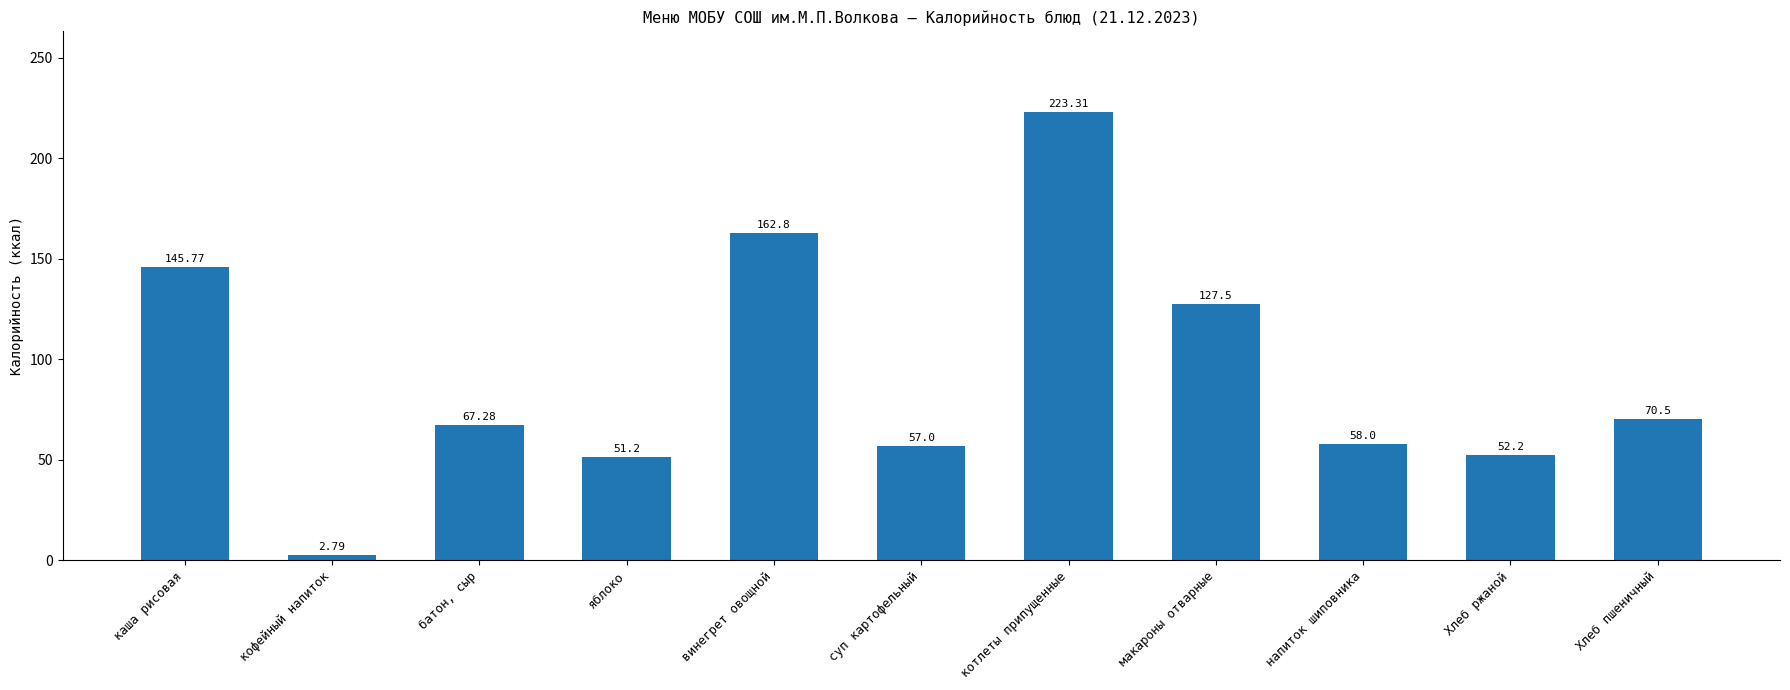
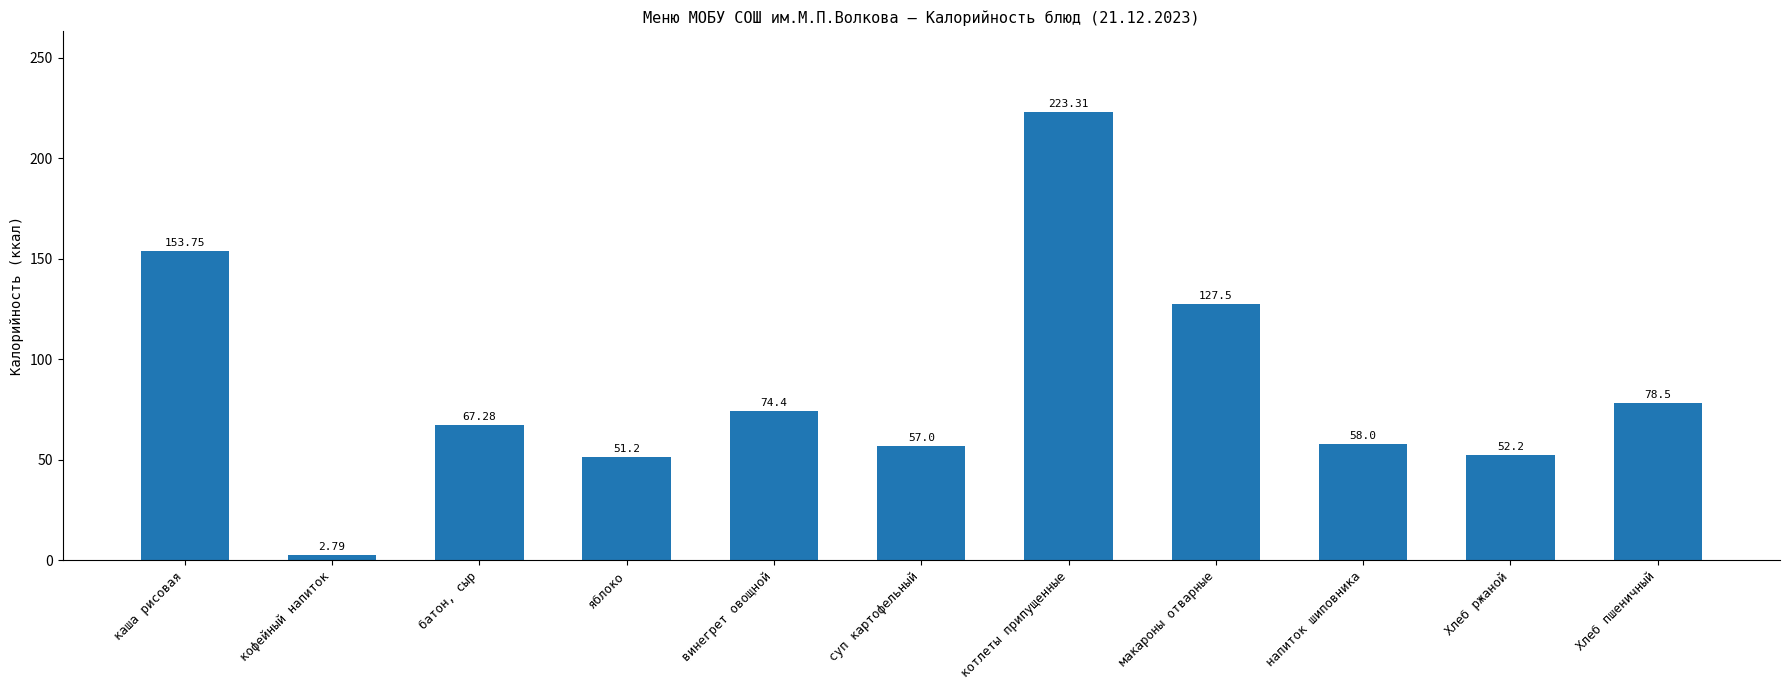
  {
-   "каша рисовая": 145.77,
+   "каша рисовая": 153.75,
    "кофейный напиток": 2.79,
    "батон, сыр": 67.28,
    "яблоко": 51.2,
-   "винегрет овощной": 162.8,
+   "винегрет овощной": 74.4,
    "суп картофельный": 57.0,
    "котлеты припущенные": 223.31,
    "макароны отварные": 127.5,
    "напиток шиповника": 58.0,
    "Хлеб ржаной": 52.2,
-   "Хлеб пшеничный": 70.5
+   "Хлеб пшеничный": 78.5
  }
